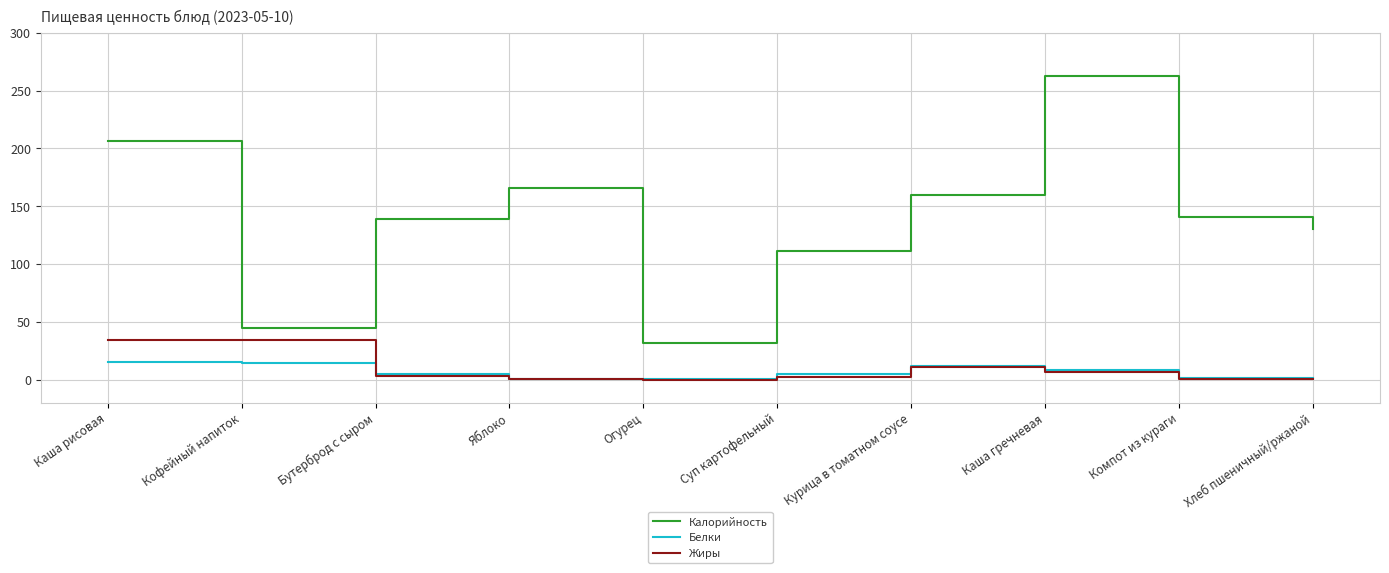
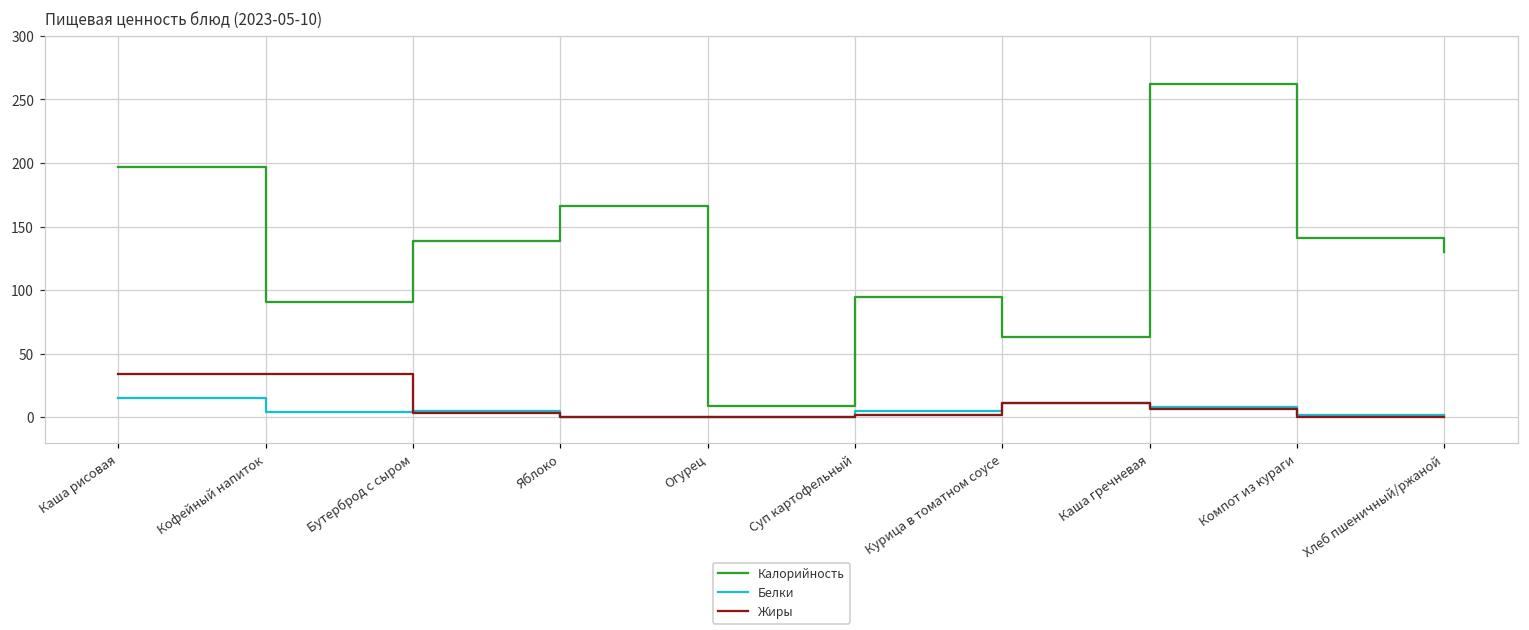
  {
    "Калорийность": {
-     "Каша рисовая": 207,
-     "Кофейный напиток": 44,
+     "Каша рисовая": 197,
+     "Кофейный напиток": 91,
      "Бутерброд с сыром": 139,
      "Яблоко": 166,
-     "Огурец": 31,
-     "Суп картофельный": 111,
-     "Курица в томатном соусе": 160,
+     "Огурец": 9,
+     "Суп картофельный": 94,
+     "Курица в томатном соусе": 63,
      "Каша гречневая": 263,
      "Компот из кураги": 141,
      "Хлеб пшеничный/ржаной": 130
    },
    "Белки": {
      "Каша рисовая": 16,
-     "Кофейный напиток": 14,
+     "Кофейный напиток": 4,
      "Суп картофельный": 5
    },
    "Жиры": {
      "Каша рисовая": 34,
      "Кофейный напиток": 34,
      "Суп картофельный": 2
    }
  }
